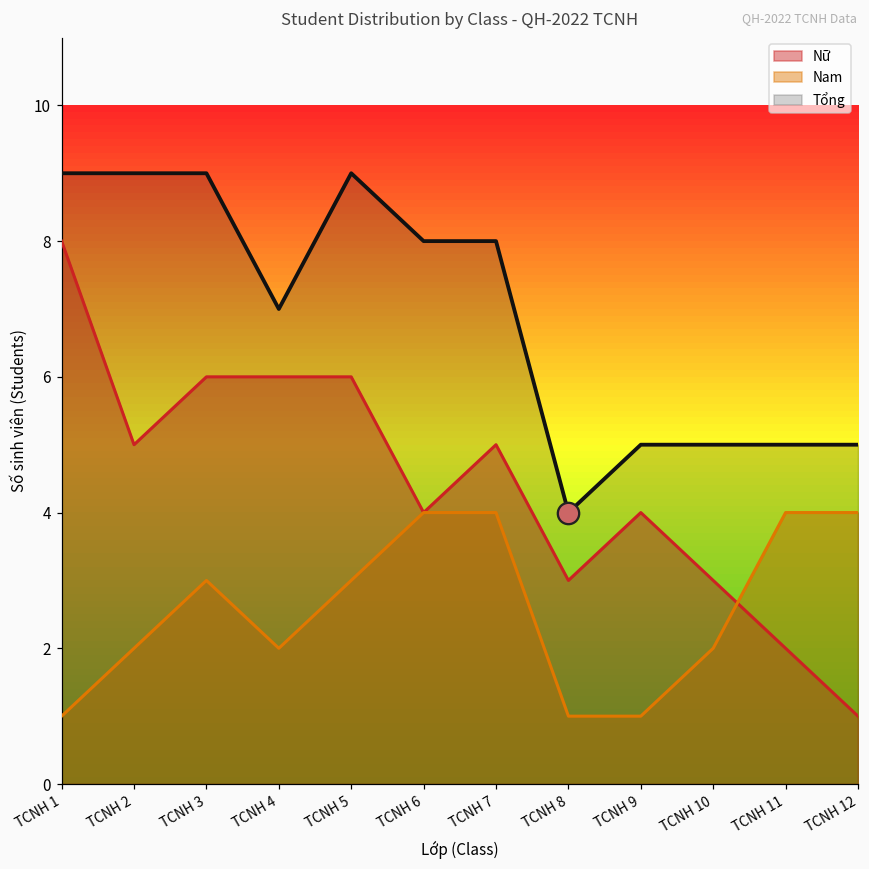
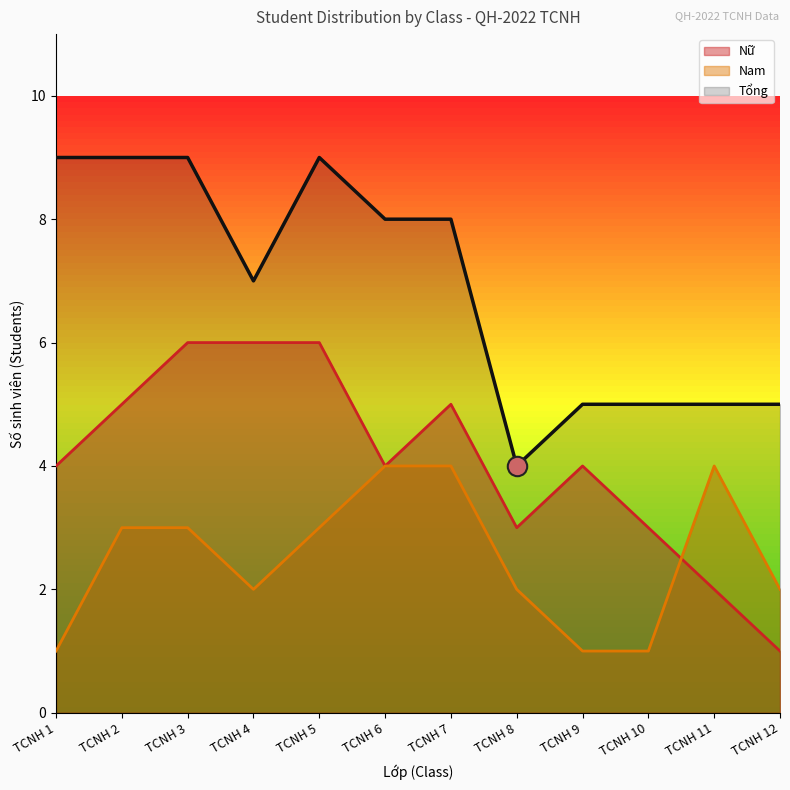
  {
    "Nữ": {
-     "TCNH 1": 8,
+     "TCNH 1": 4,
      "TCNH 2": 5,
      "TCNH 3": 6,
      "TCNH 4": 6,
      "TCNH 5": 6,
      "TCNH 7": 5,
      "TCNH 8": 3,
      "TCNH 9": 4,
      "TCNH 10": 3,
      "TCNH 11": 2,
      "TCNH 12": 1
    },
    "Nam": {
      "TCNH 1": 1,
-     "TCNH 2": 2,
+     "TCNH 2": 3,
      "TCNH 3": 3,
      "TCNH 4": 2,
      "TCNH 5": 3,
      "TCNH 7": 4,
-     "TCNH 8": 1,
+     "TCNH 8": 2,
      "TCNH 9": 1,
-     "TCNH 10": 2,
+     "TCNH 10": 1,
      "TCNH 11": 4,
-     "TCNH 12": 4
+     "TCNH 12": 2
    },
    "Tổng": {
      "TCNH 1": 9,
      "TCNH 2": 9,
      "TCNH 3": 9,
      "TCNH 4": 7,
      "TCNH 5": 9,
      "TCNH 6": 8,
      "TCNH 7": 8,
      "TCNH 9": 5,
      "TCNH 10": 5,
      "TCNH 11": 5,
      "TCNH 12": 5
    }
  }
